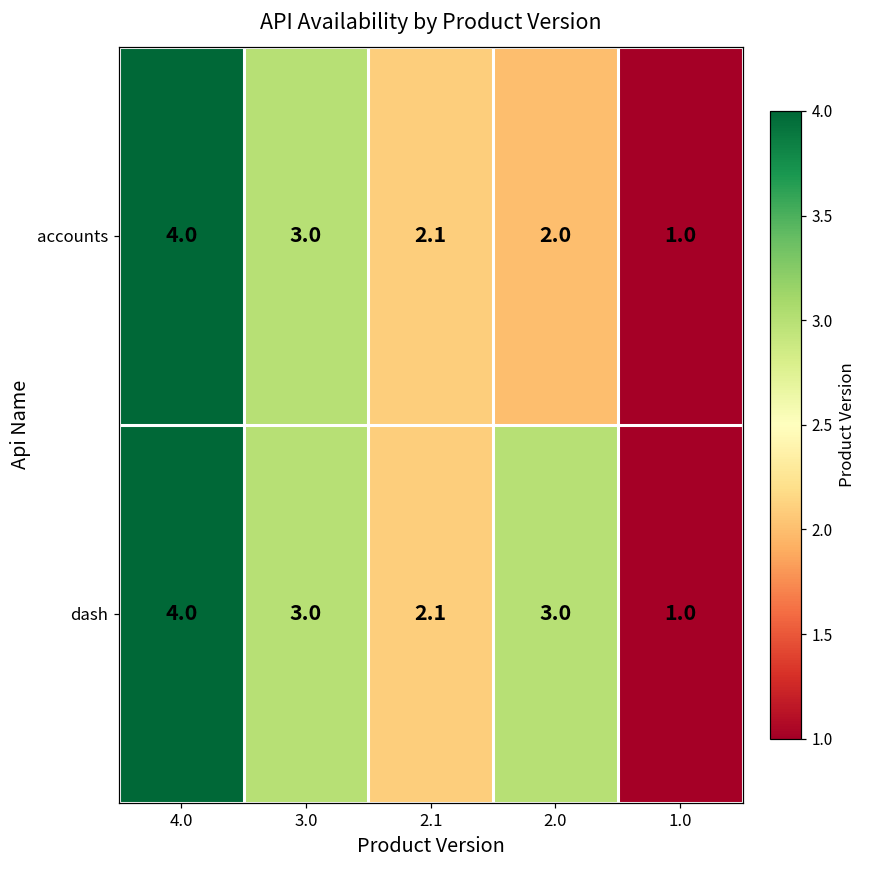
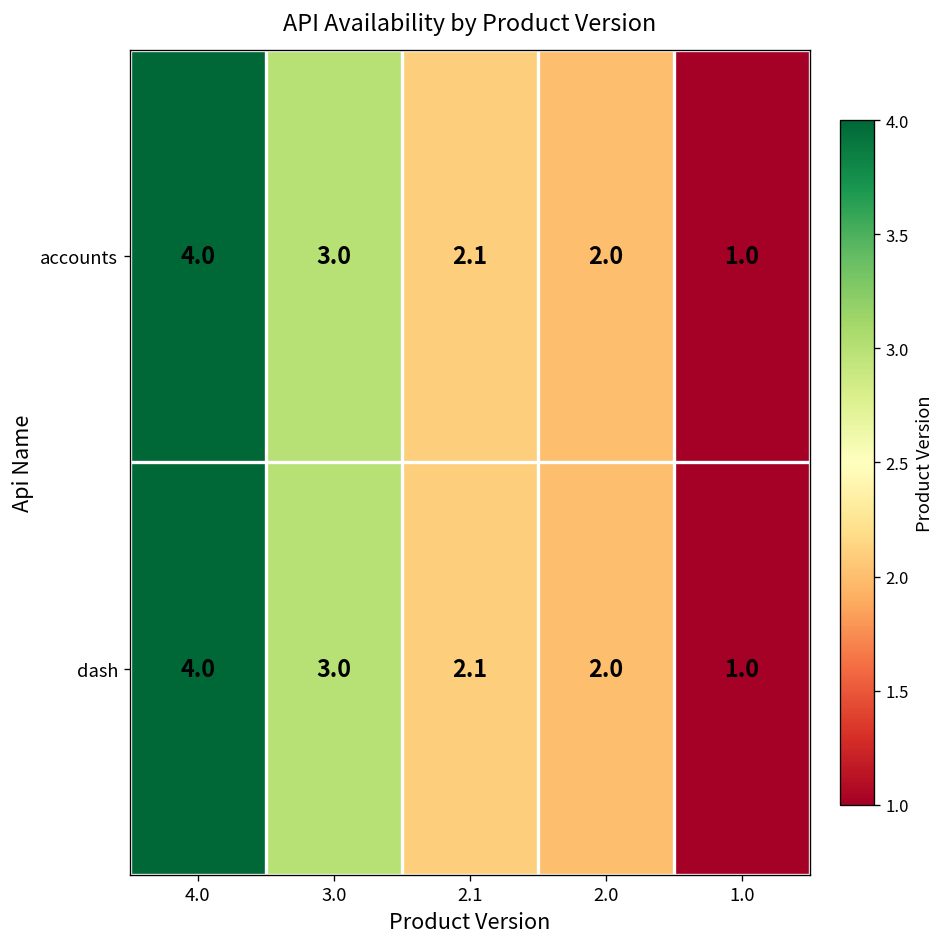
  {
    "accounts": {
      "4.0": 4.0,
      "3.0": 3.0,
      "2.1": 2.1,
      "2.0": 2.0,
      "1.0": 1.0
    },
    "dash": {
      "4.0": 4.0,
      "3.0": 3.0,
      "2.1": 2.1,
-     "2.0": 3.0,
+     "2.0": 2.0,
      "1.0": 1.0
    }
  }
